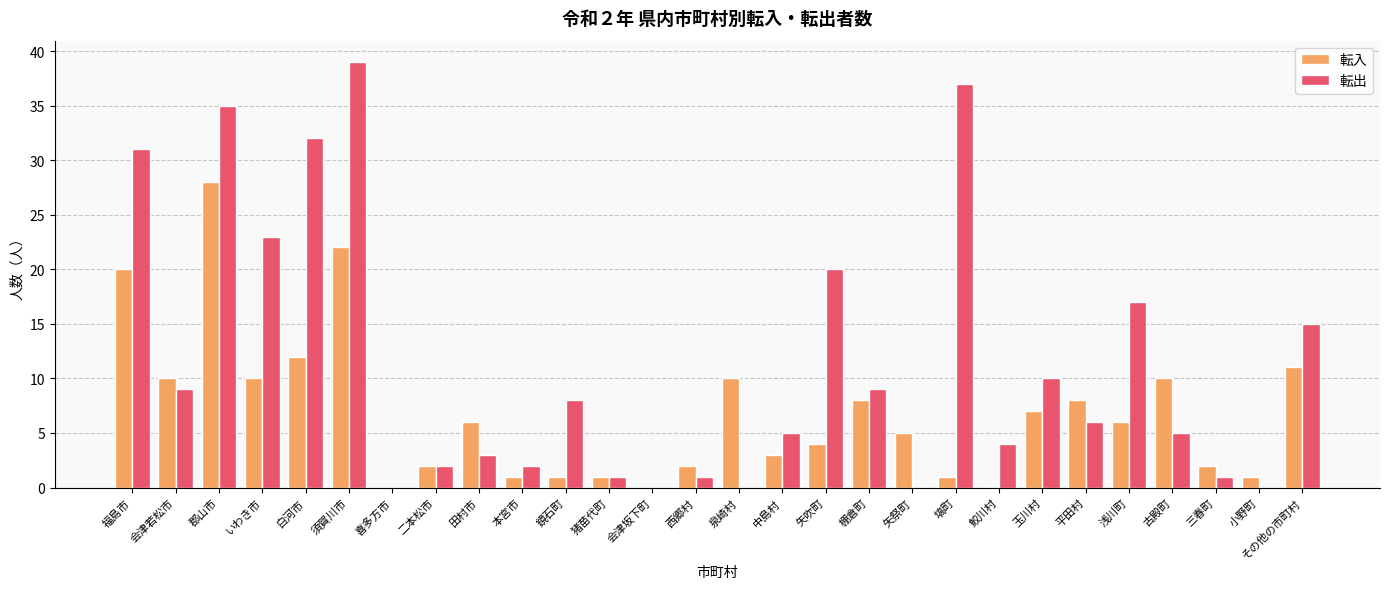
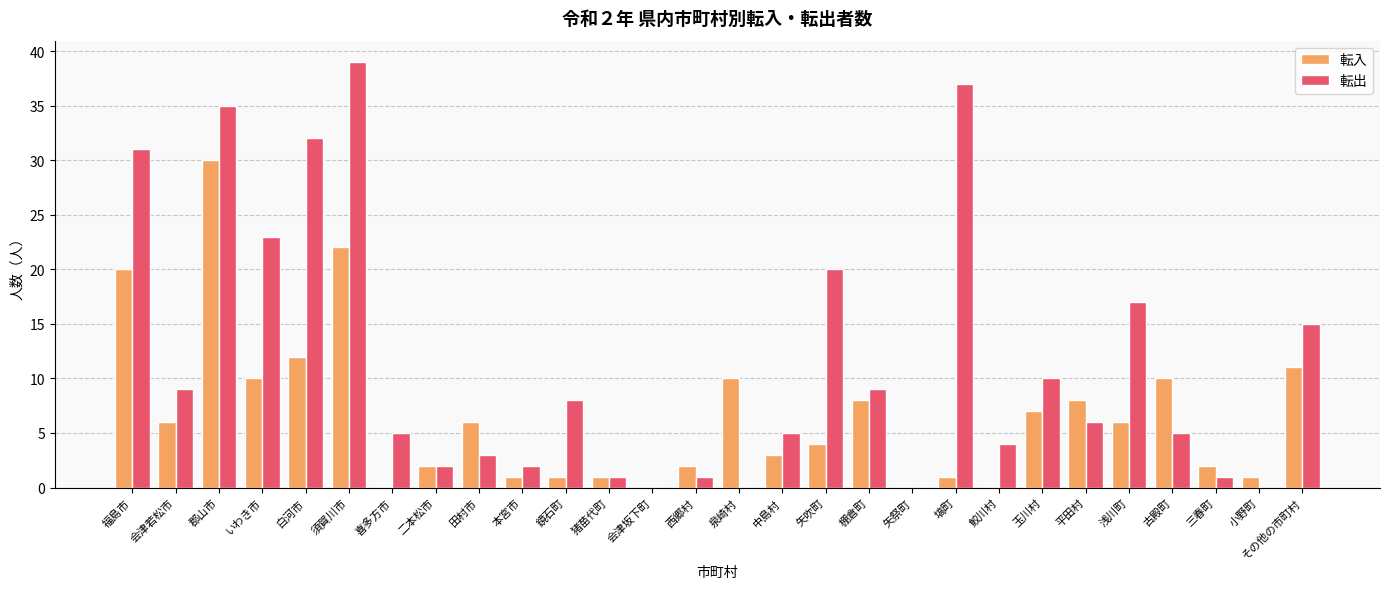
  {
    "転入": {
      "福島市": 20,
-     "会津若松市": 10,
-     "郡山市": 28,
+     "会津若松市": 6,
+     "郡山市": 30,
      "いわき市": 10,
      "白河市": 12,
      "須賀川市": 22,
      "喜多方市": 0,
      "二本松市": 2,
      "田村市": 6,
      "本宮市": 1,
      "鏡石町": 1,
      "猪苗代町": 1,
      "会津坂下町": 0,
      "西郷村": 2,
      "泉崎村": 10,
      "中島村": 3,
      "矢吹町": 4,
      "棚倉町": 8,
-     "矢祭町": 5,
+     "矢祭町": 0,
      "塙町": 1,
      "鮫川村": 0,
      "玉川村": 7,
      "平田村": 8,
      "浅川町": 6,
      "古殿町": 10,
      "三春町": 2,
      "小野町": 1,
      "その他の市町村": 11
    },
    "転出": {
      "福島市": 31,
      "会津若松市": 9,
      "郡山市": 35,
      "いわき市": 23,
      "白河市": 32,
      "須賀川市": 39,
-     "喜多方市": 0,
+     "喜多方市": 5,
      "二本松市": 2,
      "田村市": 3,
      "本宮市": 2,
      "鏡石町": 8,
      "猪苗代町": 1,
      "会津坂下町": 0,
      "西郷村": 1,
      "泉崎村": 0,
      "中島村": 5,
      "矢吹町": 20,
      "棚倉町": 9,
      "矢祭町": 0,
      "塙町": 37,
      "鮫川村": 4,
      "玉川村": 10,
      "平田村": 6,
      "浅川町": 17,
      "古殿町": 5,
      "三春町": 1,
      "小野町": 0,
      "その他の市町村": 15
    }
  }
